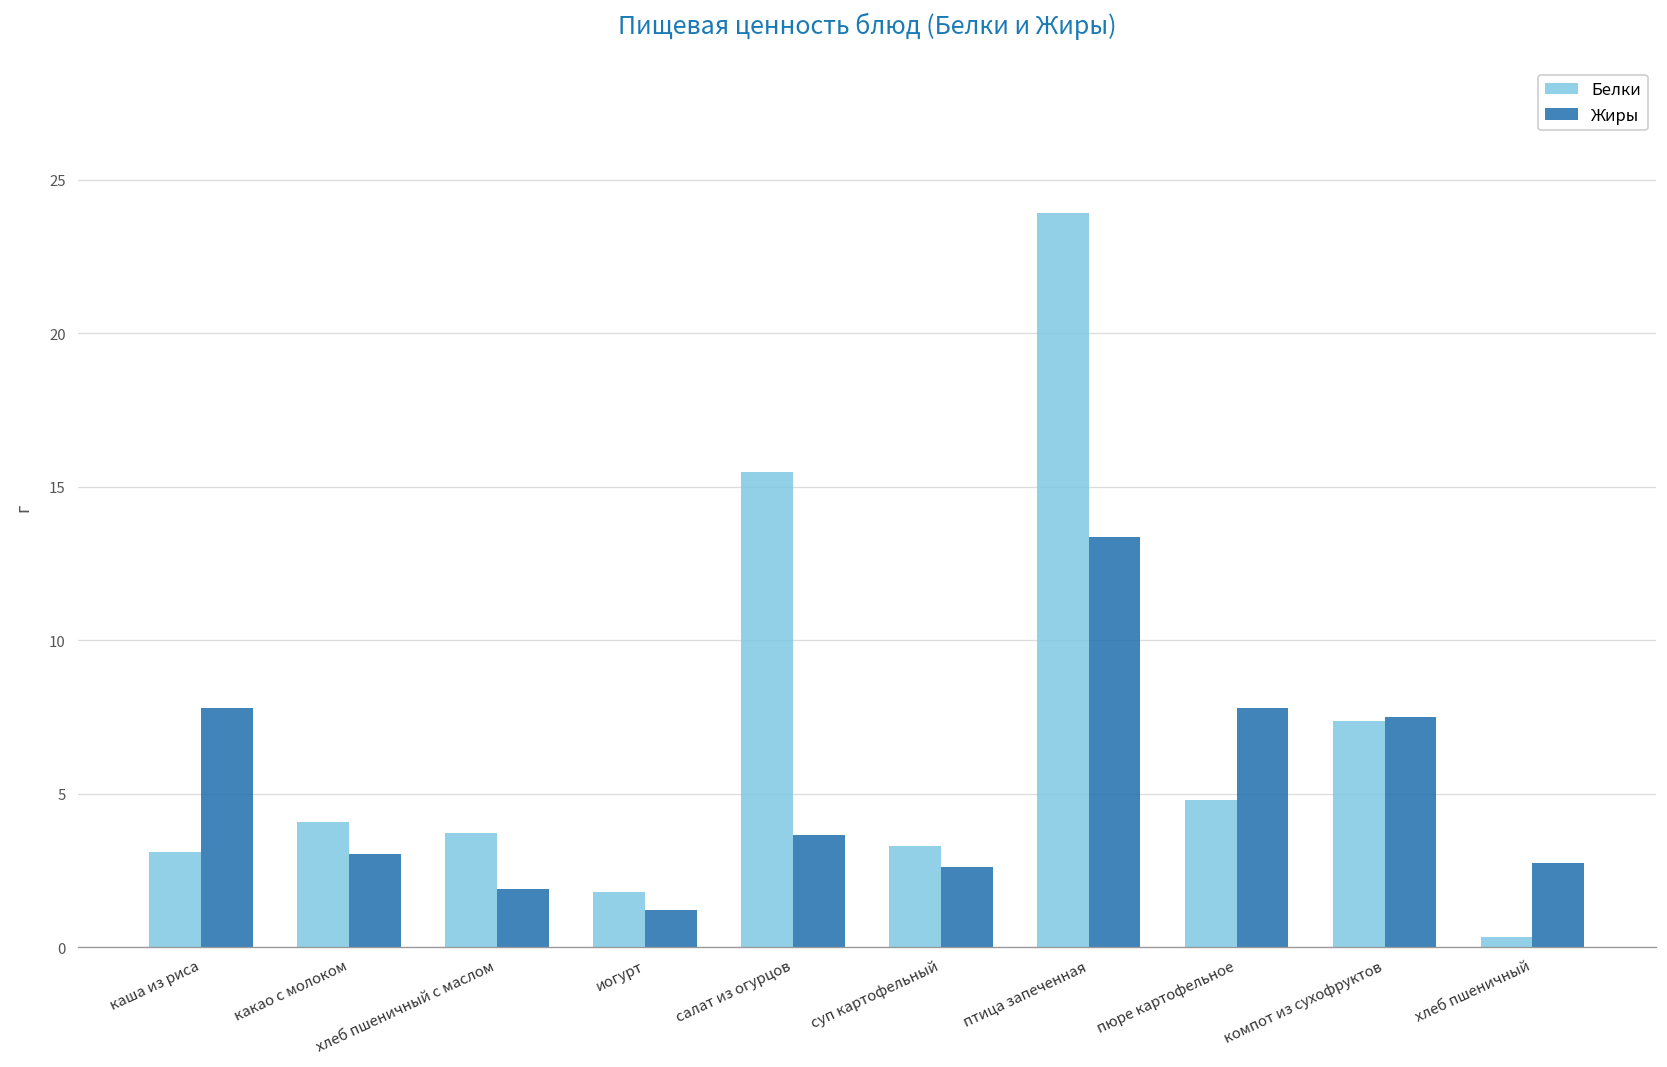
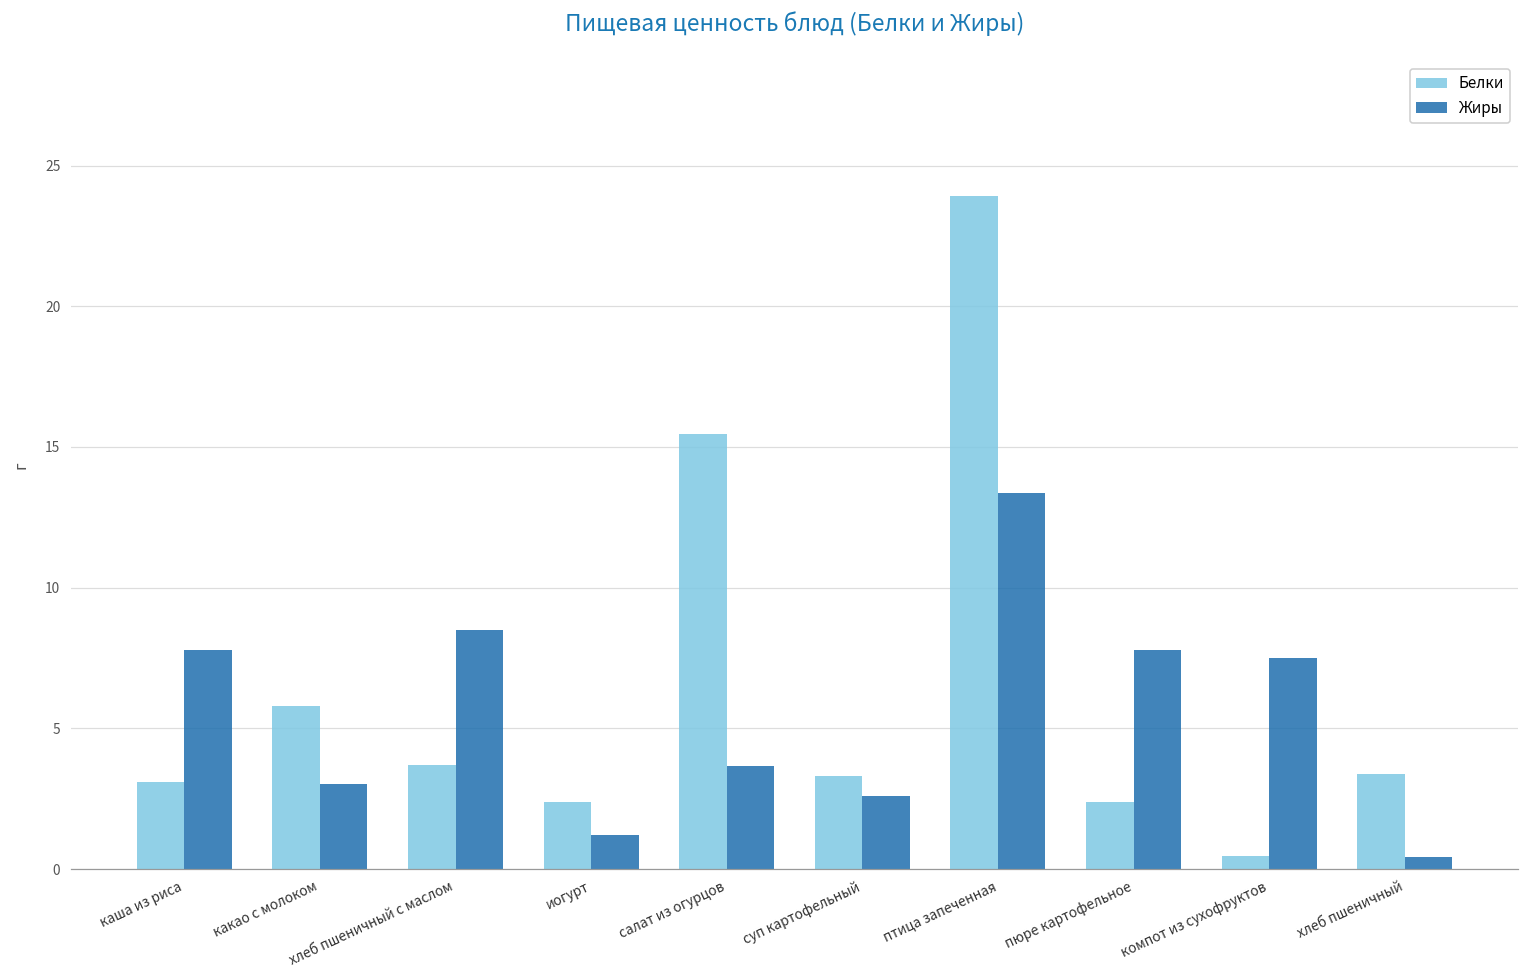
  {
    "Белки": {
      "каша из риса": 3.1,
-     "какао с молоком": 4.1,
+     "какао с молоком": 5.8,
      "хлеб пшеничный с маслом": 3.7,
-     "иогурт": 1.8,
+     "иогурт": 2.4,
      "салат из огурцов": 15.5,
      "суп картофельный": 3.3,
      "птица запеченная": 23.9,
-     "пюре картофельное": 4.8,
-     "компот из сухофруктов": 7.4,
-     "хлеб пшеничный": 0.3
+     "пюре картофельное": 2.4,
+     "компот из сухофруктов": 0.5,
+     "хлеб пшеничный": 3.4
    },
    "Жиры": {
      "каша из риса": 7.8,
      "какао с молоком": 3.0,
-     "хлеб пшеничный с маслом": 1.9,
+     "хлеб пшеничный с маслом": 8.5,
      "иогурт": 1.2,
      "салат из огурцов": 3.7,
      "суп картофельный": 2.6,
      "птица запеченная": 13.4,
      "пюре картофельное": 7.8,
      "компот из сухофруктов": 7.5,
-     "хлеб пшеничный": 2.7
+     "хлеб пшеничный": 0.4
    }
  }
